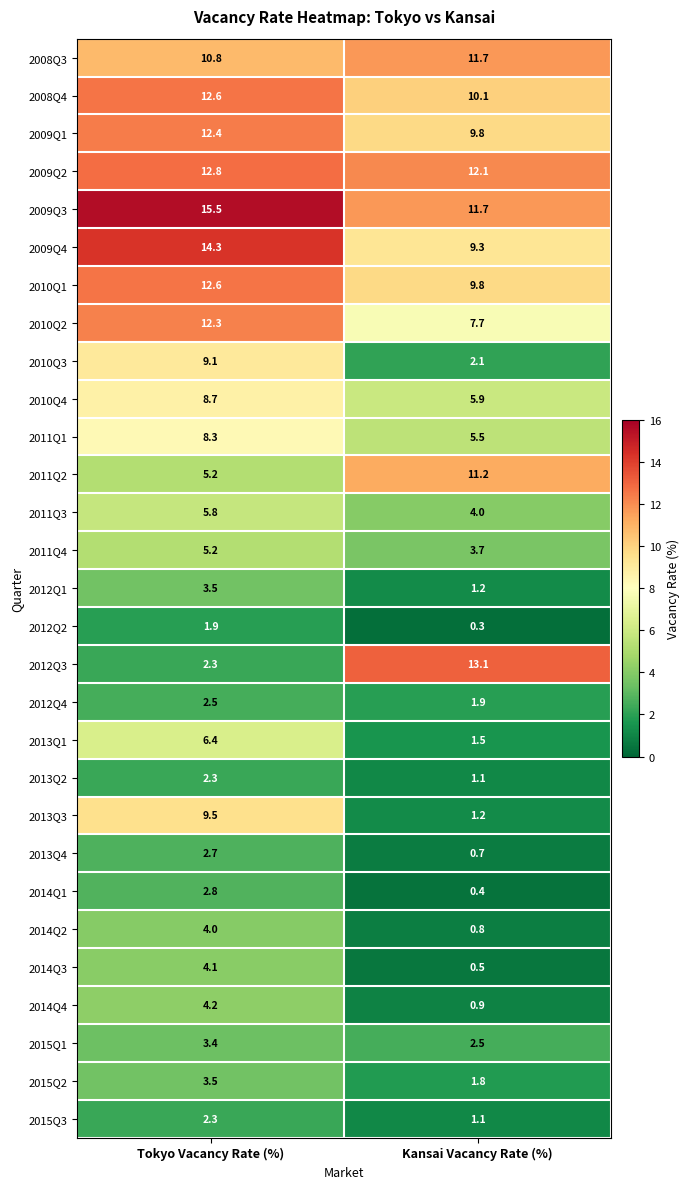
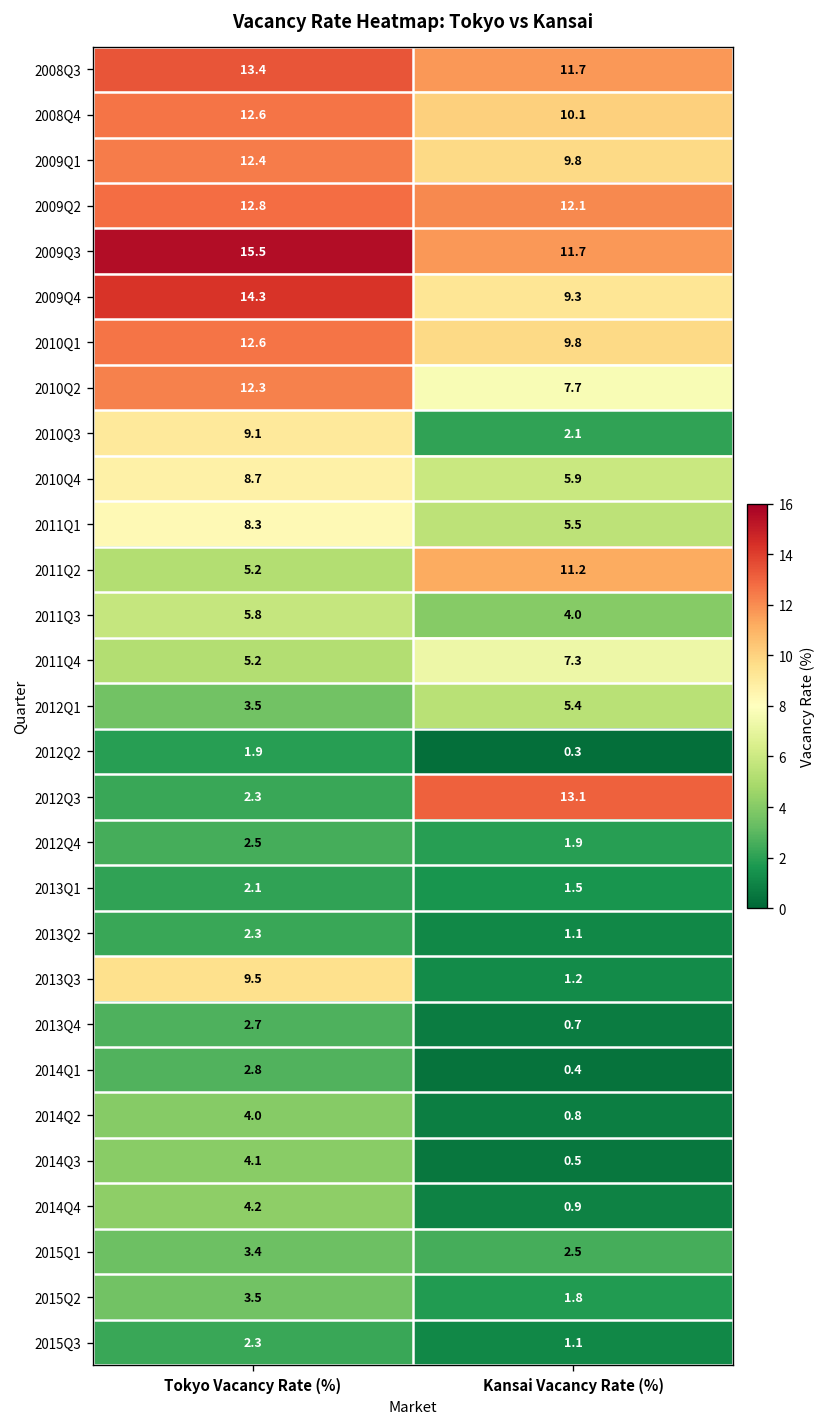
  {
    "2008Q3": {
-     "Tokyo Vacancy Rate (%)": 10.8,
+     "Tokyo Vacancy Rate (%)": 13.4,
      "Kansai Vacancy Rate (%)": 11.7
    },
    "2008Q4": {
      "Tokyo Vacancy Rate (%)": 12.6,
      "Kansai Vacancy Rate (%)": 10.1
    },
    "2009Q1": {
      "Tokyo Vacancy Rate (%)": 12.4,
      "Kansai Vacancy Rate (%)": 9.8
    },
    "2009Q2": {
      "Tokyo Vacancy Rate (%)": 12.8,
      "Kansai Vacancy Rate (%)": 12.1
    },
    "2009Q3": {
      "Tokyo Vacancy Rate (%)": 15.5,
      "Kansai Vacancy Rate (%)": 11.7
    },
    "2009Q4": {
      "Tokyo Vacancy Rate (%)": 14.3,
      "Kansai Vacancy Rate (%)": 9.3
    },
    "2010Q1": {
      "Tokyo Vacancy Rate (%)": 12.6,
      "Kansai Vacancy Rate (%)": 9.8
    },
    "2010Q2": {
      "Tokyo Vacancy Rate (%)": 12.3,
      "Kansai Vacancy Rate (%)": 7.7
    },
    "2010Q3": {
      "Tokyo Vacancy Rate (%)": 9.1,
      "Kansai Vacancy Rate (%)": 2.1
    },
    "2010Q4": {
      "Tokyo Vacancy Rate (%)": 8.7,
      "Kansai Vacancy Rate (%)": 5.9
    },
    "2011Q1": {
      "Tokyo Vacancy Rate (%)": 8.3,
      "Kansai Vacancy Rate (%)": 5.5
    },
    "2011Q2": {
      "Tokyo Vacancy Rate (%)": 5.2,
      "Kansai Vacancy Rate (%)": 11.2
    },
    "2011Q3": {
      "Tokyo Vacancy Rate (%)": 5.8,
      "Kansai Vacancy Rate (%)": 4.0
    },
    "2011Q4": {
      "Tokyo Vacancy Rate (%)": 5.2,
-     "Kansai Vacancy Rate (%)": 3.7
+     "Kansai Vacancy Rate (%)": 7.3
    },
    "2012Q1": {
      "Tokyo Vacancy Rate (%)": 3.5,
-     "Kansai Vacancy Rate (%)": 1.2
+     "Kansai Vacancy Rate (%)": 5.4
    },
    "2012Q2": {
      "Tokyo Vacancy Rate (%)": 1.9,
      "Kansai Vacancy Rate (%)": 0.3
    },
    "2012Q3": {
      "Tokyo Vacancy Rate (%)": 2.3,
      "Kansai Vacancy Rate (%)": 13.1
    },
    "2012Q4": {
      "Tokyo Vacancy Rate (%)": 2.5,
      "Kansai Vacancy Rate (%)": 1.9
    },
    "2013Q1": {
-     "Tokyo Vacancy Rate (%)": 6.4,
+     "Tokyo Vacancy Rate (%)": 2.1,
      "Kansai Vacancy Rate (%)": 1.5
    },
    "2013Q2": {
      "Tokyo Vacancy Rate (%)": 2.3,
      "Kansai Vacancy Rate (%)": 1.1
    },
    "2013Q3": {
      "Tokyo Vacancy Rate (%)": 9.5,
      "Kansai Vacancy Rate (%)": 1.2
    },
    "2013Q4": {
      "Tokyo Vacancy Rate (%)": 2.7,
      "Kansai Vacancy Rate (%)": 0.7
    },
    "2014Q1": {
      "Tokyo Vacancy Rate (%)": 2.8,
      "Kansai Vacancy Rate (%)": 0.4
    },
    "2014Q2": {
      "Tokyo Vacancy Rate (%)": 4.0,
      "Kansai Vacancy Rate (%)": 0.8
    },
    "2014Q3": {
      "Tokyo Vacancy Rate (%)": 4.1,
      "Kansai Vacancy Rate (%)": 0.5
    },
    "2014Q4": {
      "Tokyo Vacancy Rate (%)": 4.2,
      "Kansai Vacancy Rate (%)": 0.9
    },
    "2015Q1": {
      "Tokyo Vacancy Rate (%)": 3.4,
      "Kansai Vacancy Rate (%)": 2.5
    },
    "2015Q2": {
      "Tokyo Vacancy Rate (%)": 3.5,
      "Kansai Vacancy Rate (%)": 1.8
    },
    "2015Q3": {
      "Tokyo Vacancy Rate (%)": 2.3,
      "Kansai Vacancy Rate (%)": 1.1
    }
  }
